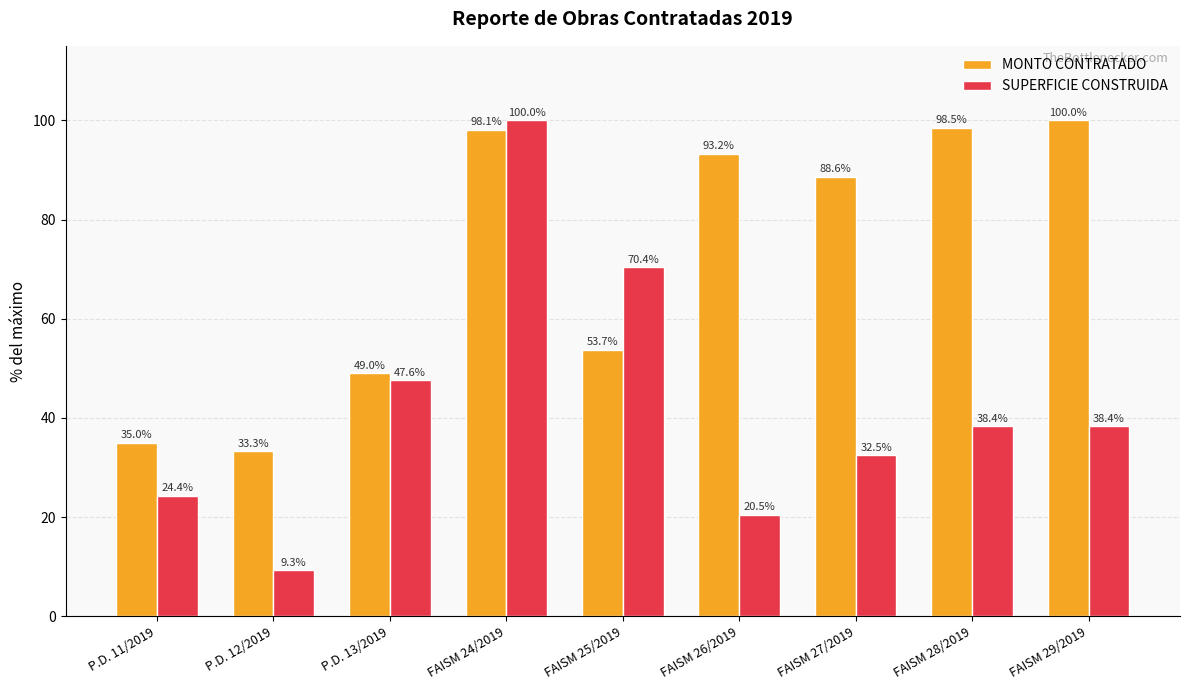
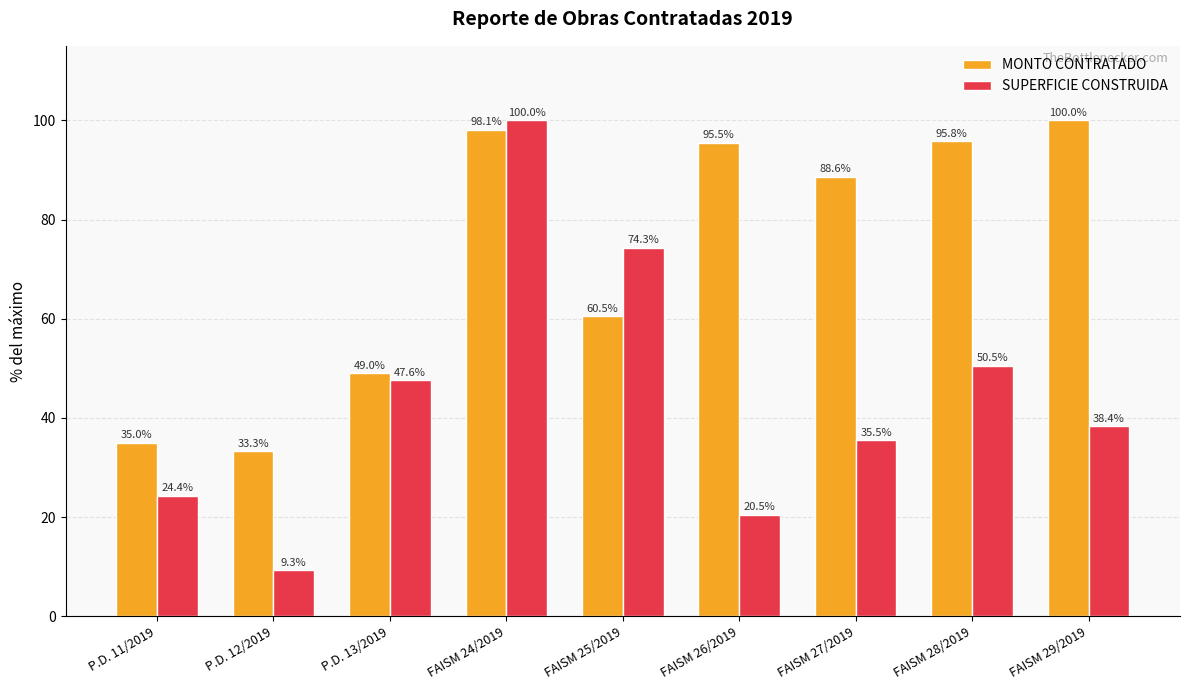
  {
    "MONTO CONTRATADO": {
      "P.D. 11/2019": "35.0%",
      "P.D. 12/2019": "33.3%",
      "P.D. 13/2019": "49.0%",
      "FAISM 24/2019": "98.1%",
-     "FAISM 25/2019": "53.7%",
-     "FAISM 26/2019": "93.2%",
+     "FAISM 25/2019": "60.5%",
+     "FAISM 26/2019": "95.5%",
      "FAISM 27/2019": "88.6%",
-     "FAISM 28/2019": "98.5%",
+     "FAISM 28/2019": "95.8%",
      "FAISM 29/2019": "100.0%"
    },
    "SUPERFICIE CONSTRUIDA": {
      "P.D. 11/2019": "24.4%",
      "P.D. 12/2019": "9.3%",
      "P.D. 13/2019": "47.6%",
      "FAISM 24/2019": "100.0%",
-     "FAISM 25/2019": "70.4%",
+     "FAISM 25/2019": "74.3%",
      "FAISM 26/2019": "20.5%",
-     "FAISM 27/2019": "32.5%",
-     "FAISM 28/2019": "38.4%",
+     "FAISM 27/2019": "35.5%",
+     "FAISM 28/2019": "50.5%",
      "FAISM 29/2019": "38.4%"
    }
  }
